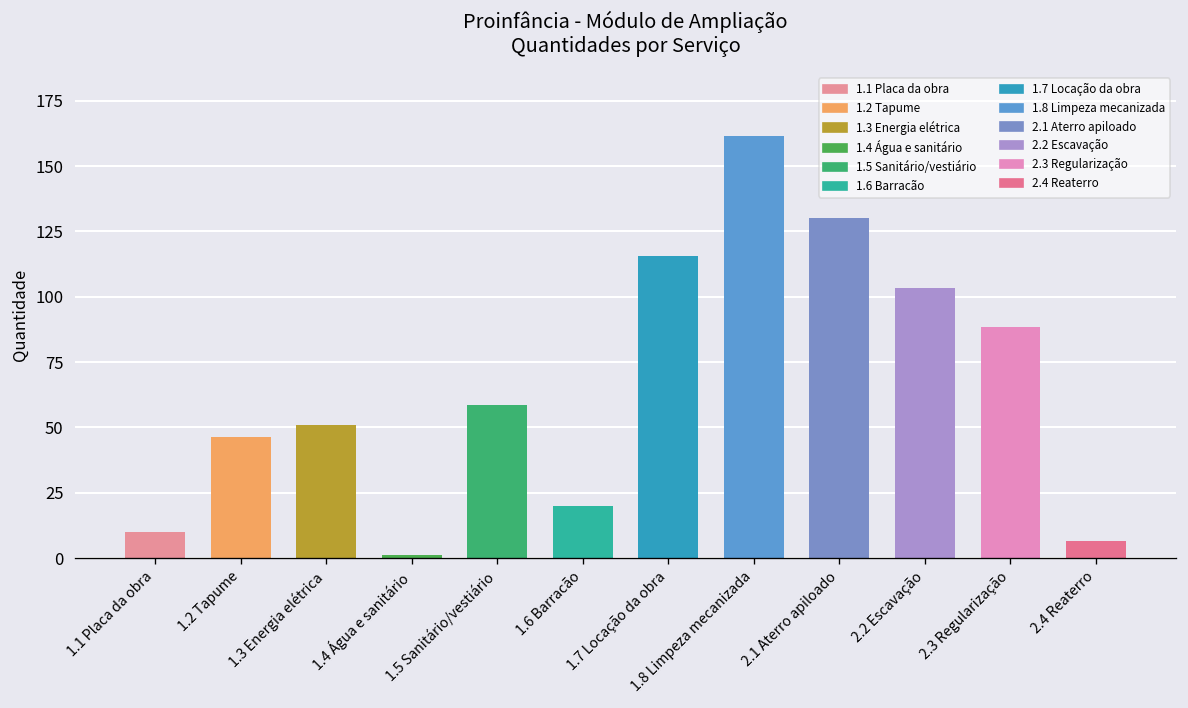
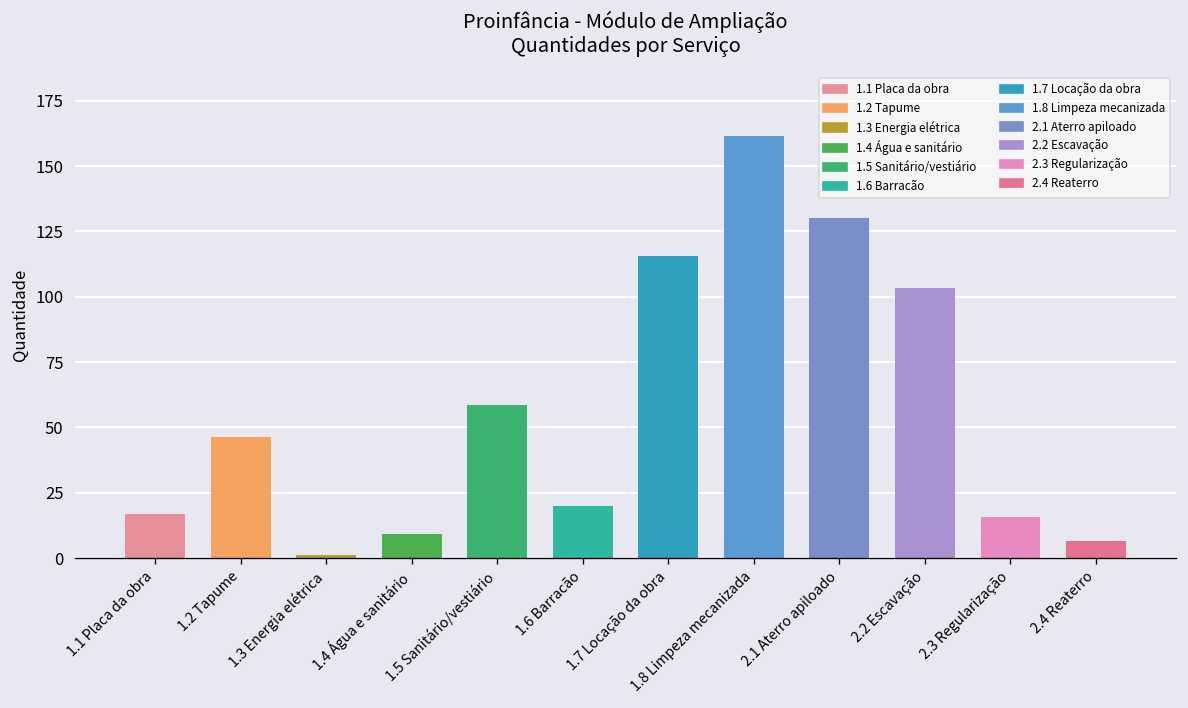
  {
-   "1.1 Placa da obra": 10,
+   "1.1 Placa da obra": 17,
    "1.2 Tapume": 46,
-   "1.3 Energia elétrica": 51,
-   "1.4 Água e sanitário": 1,
+   "1.3 Energia elétrica": 1,
+   "1.4 Água e sanitário": 9,
    "1.5 Sanitário/vestiário": 58,
    "1.6 Barracão": 20,
    "1.7 Locação da obra": 115,
    "1.8 Limpeza mecanizada": 162,
    "2.1 Aterro apiloado": 130,
    "2.2 Escavação": 103,
-   "2.3 Regularização": 88,
+   "2.3 Regularização": 16,
    "2.4 Reaterro": 6
  }
